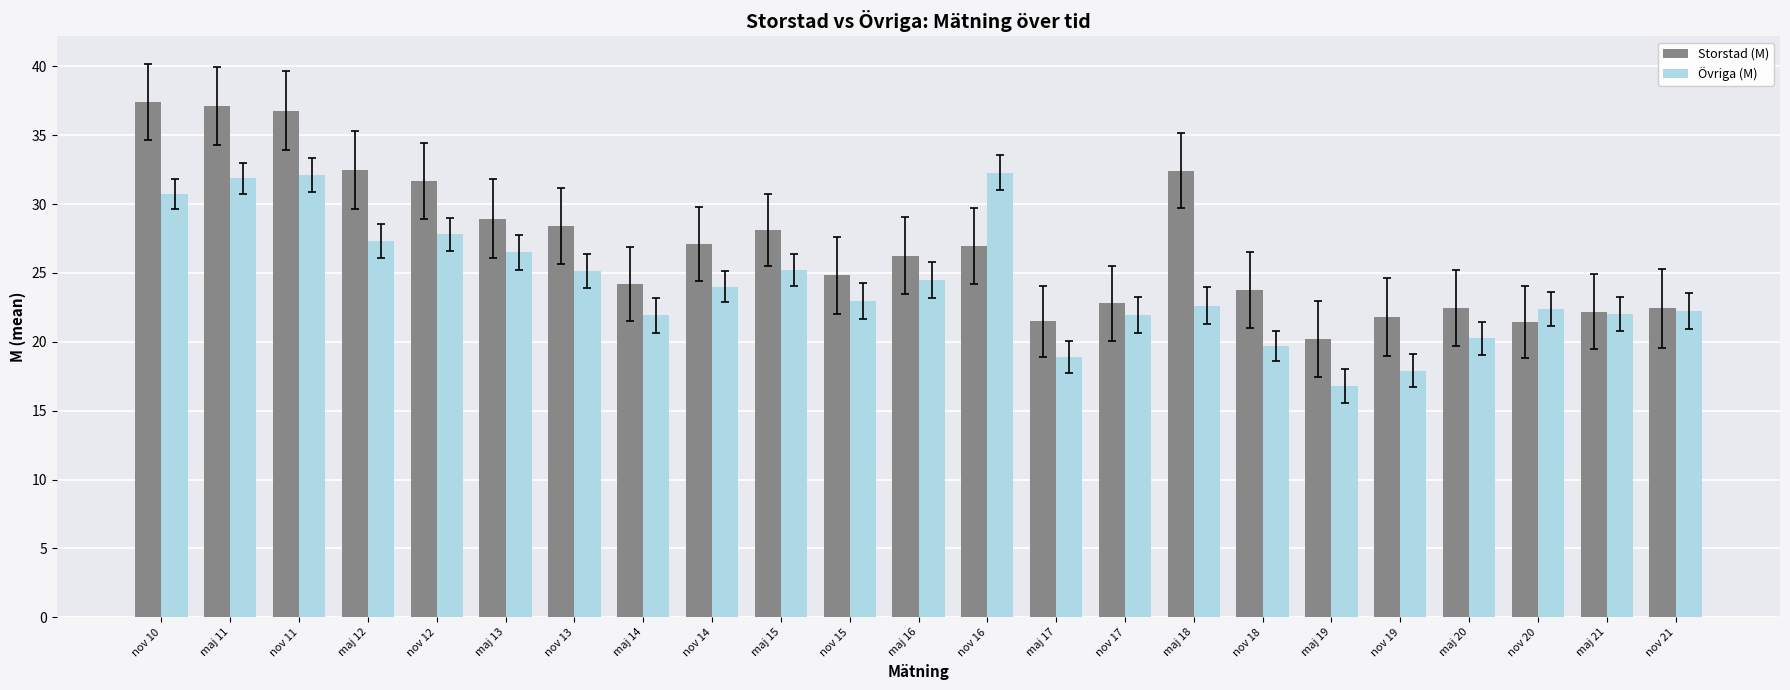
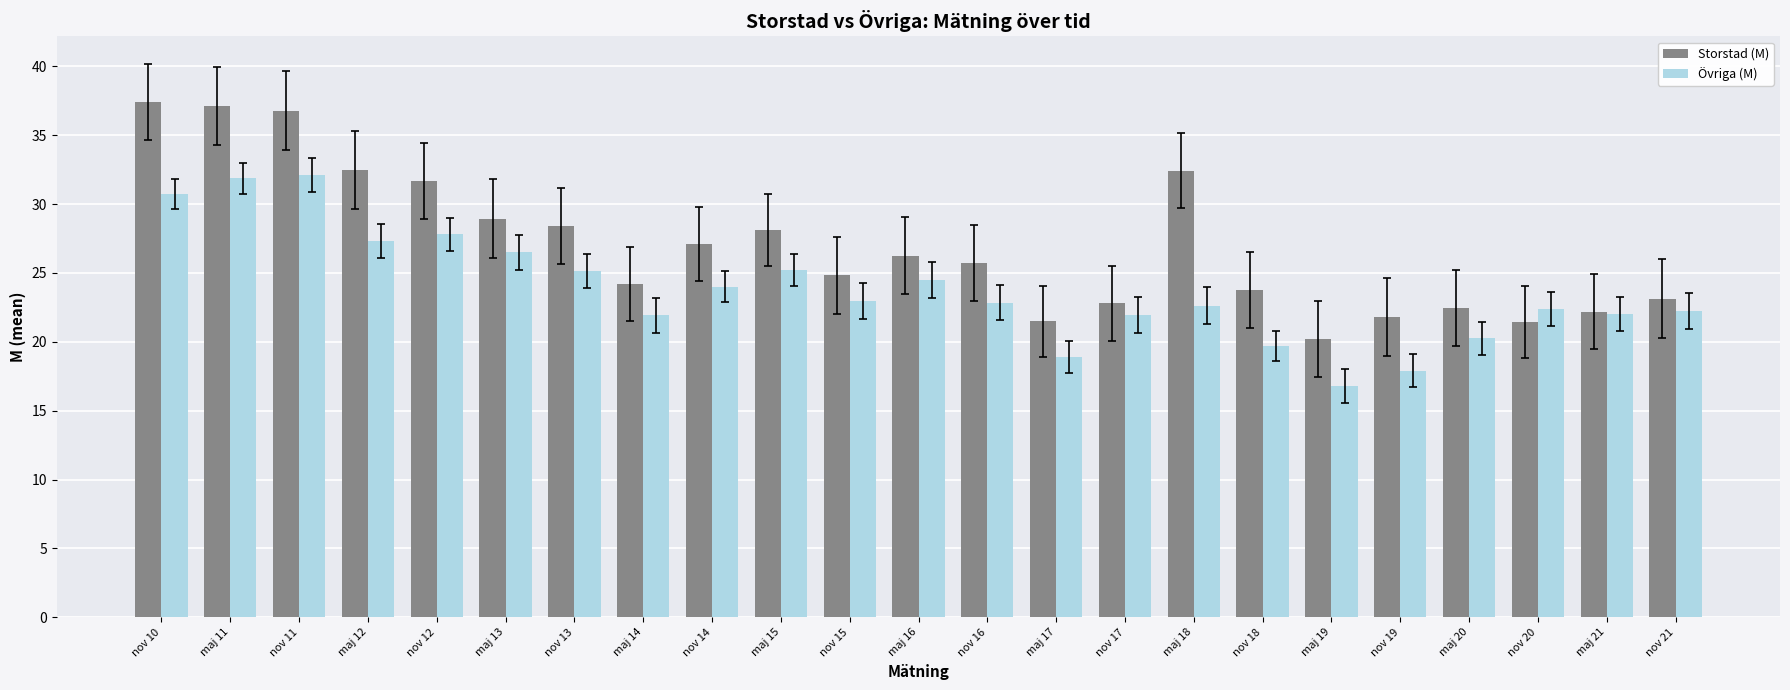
  {
    "Storstad (M)": {
      "nov 10": 37.4,
      "maj 11": 37.1,
      "nov 11": 36.8,
      "maj 12": 32.5,
      "nov 12": 31.7,
      "maj 13": 28.9,
      "nov 13": 28.4,
      "maj 14": 24.2,
      "nov 14": 27.1,
      "maj 15": 28.1,
      "nov 15": 24.8,
      "maj 16": 26.3,
-     "nov 16": 27.0,
+     "nov 16": 25.8,
      "maj 17": 21.5,
      "nov 17": 22.8,
      "maj 18": 32.4,
      "nov 18": 23.8,
      "maj 19": 20.2,
      "nov 19": 21.8,
      "maj 20": 22.5,
      "nov 20": 21.4,
      "maj 21": 22.2,
-     "nov 21": 22.4
+     "nov 21": 23.1
    },
    "Övriga (M)": {
      "nov 10": 30.7,
      "maj 11": 31.9,
      "nov 11": 32.1,
      "maj 12": 27.3,
      "nov 12": 27.8,
      "maj 13": 26.5,
      "nov 13": 25.2,
      "maj 14": 21.9,
      "nov 14": 24.0,
      "maj 15": 25.2,
      "nov 15": 22.9,
      "maj 16": 24.5,
-     "nov 16": 32.3,
+     "nov 16": 22.8,
      "maj 17": 18.9,
      "nov 17": 21.9,
      "maj 18": 22.6,
      "nov 18": 19.7,
      "maj 19": 16.8,
      "nov 19": 17.9,
      "maj 20": 20.2,
      "nov 20": 22.4,
      "maj 21": 22.0,
      "nov 21": 22.3
    }
  }
